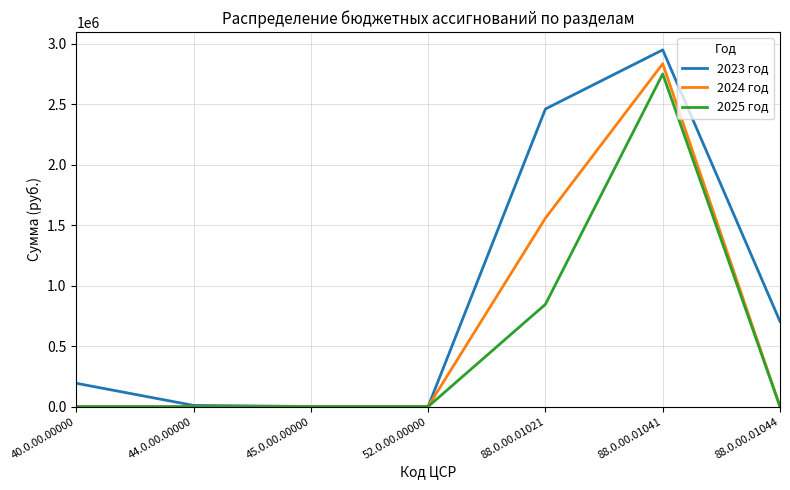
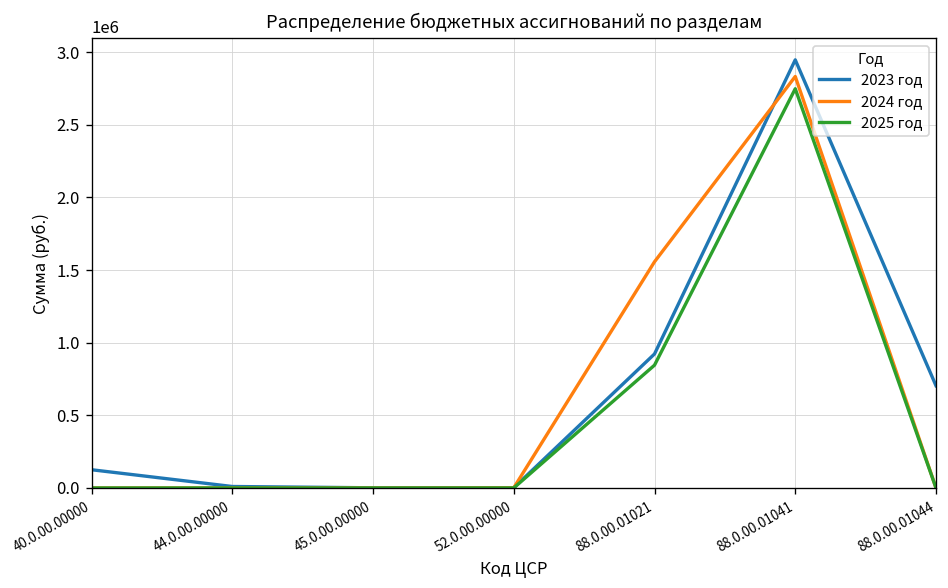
  {
    "2023 год": {
-     "40.0.00.00000": 190000,
-     "88.0.00.01021": 2460000,
+     "40.0.00.00000": 130000,
+     "88.0.00.01021": 920000,
      "88.0.00.01041": 2950000,
      "88.0.00.01044": 700000
    },
    "2024 год": {
      "88.0.00.01021": 1560000,
      "88.0.00.01041": 2830000
    },
    "2025 год": {
      "88.0.00.01021": 850000,
      "88.0.00.01041": 2750000
    }
  }
